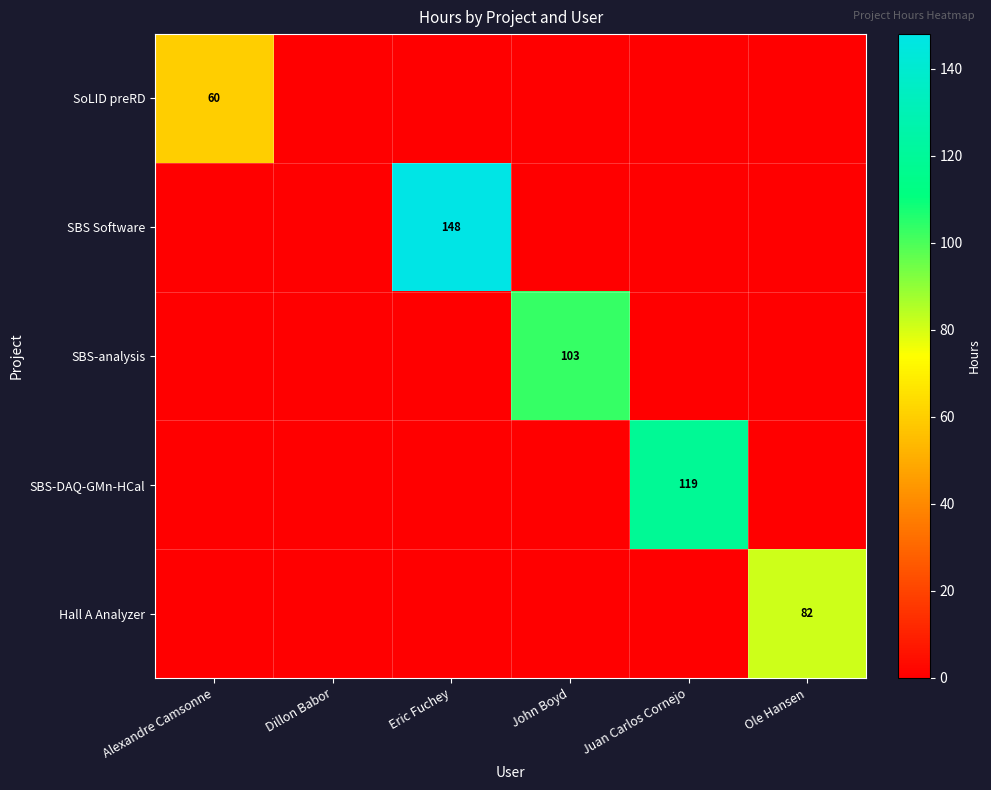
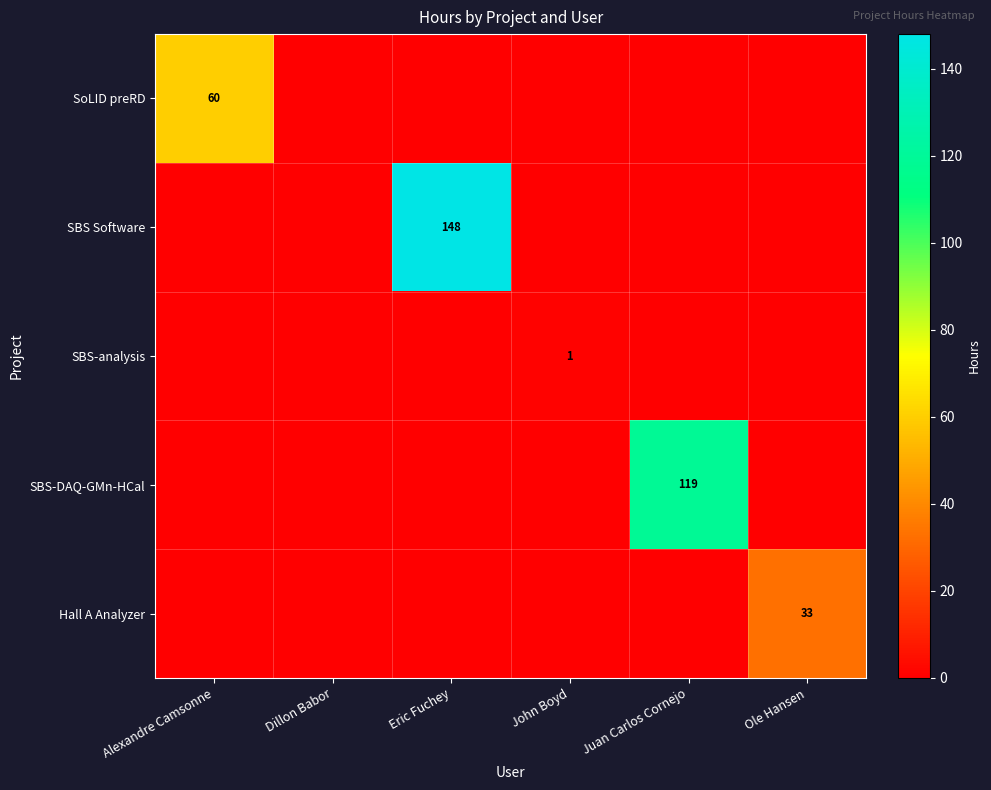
  {
    "SoLID preRD": {
      "Alexandre Camsonne": 60
    },
    "SBS Software": {
      "Eric Fuchey": 148
    },
    "SBS-analysis": {
-     "John Boyd": 103
+     "John Boyd": 1
    },
    "SBS-DAQ-GMn-HCal": {
      "Juan Carlos Cornejo": 119
    },
    "Hall A Analyzer": {
-     "Ole Hansen": 82
+     "Ole Hansen": 33
    }
  }
